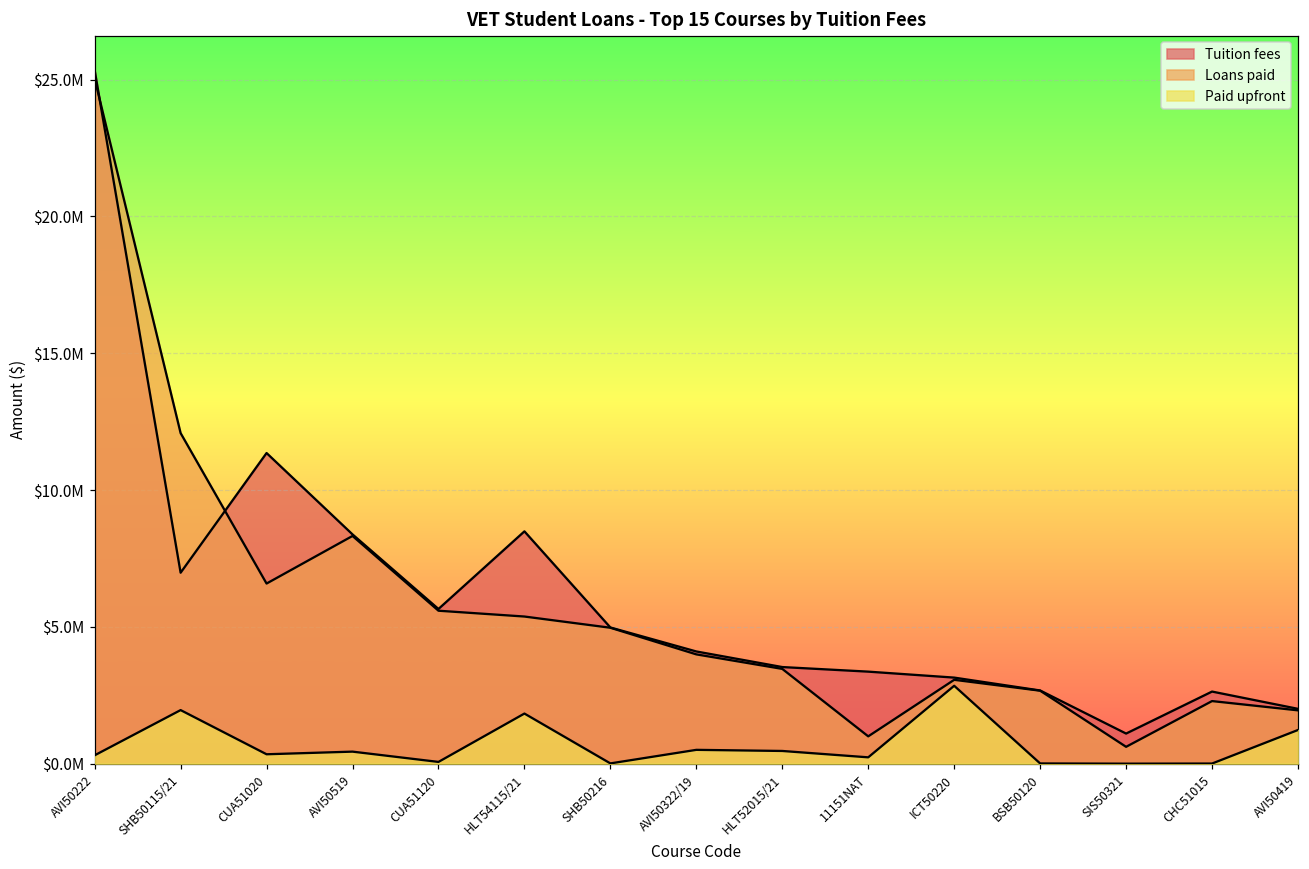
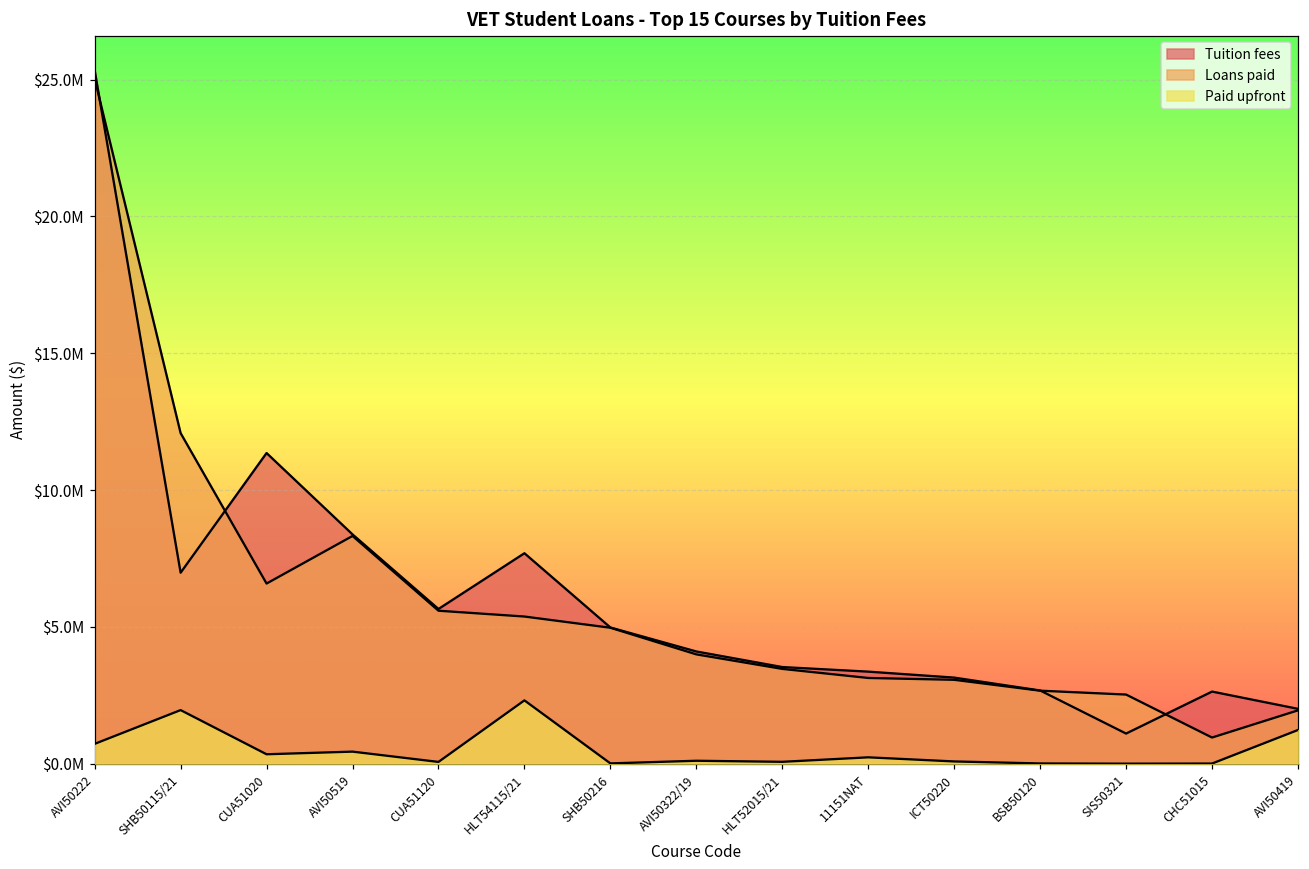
  {
    "Tuition fees": {
      "AVI50222": "$25300000",
      "SHB50115/21": "$7000000",
      "CUA51020": "$11400000",
-     "HLT54115/21": "$8500000",
+     "HLT54115/21": "$7700000",
      "AVI50322/19": "$4100000",
      "11151NAT": "$3400000",
      "SIS50321": "$1100000",
      "CHC51015": "$2600000"
    },
    "Loans paid": {
      "AVI50222": "$25000000",
      "SHB50115/21": "$12100000",
      "CUA51020": "$6600000",
      "HLT54115/21": "$5400000",
      "AVI50322/19": "$4000000",
-     "11151NAT": "$1000000",
-     "SIS50321": "$600000",
-     "CHC51015": "$2300000"
+     "11151NAT": "$3100000",
+     "SIS50321": "$2500000",
+     "CHC51015": "$1000000"
    },
    "Paid upfront": {
-     "AVI50222": "$300000",
+     "AVI50222": "$700000",
      "SHB50115/21": "$2000000",
      "CUA51020": "$300000",
      "AVI50519": "$400000",
      "CUA51120": "$100000",
-     "HLT54115/21": "$1800000",
+     "HLT54115/21": "$2300000",
      "SHB50216": "$0",
-     "AVI50322/19": "$500000",
-     "HLT52015/21": "$500000",
+     "AVI50322/19": "$100000",
+     "HLT52015/21": "$100000",
      "11151NAT": "$200000",
-     "ICT50220": "$2800000",
+     "ICT50220": "$100000",
      "BSB50120": "$0",
      "SIS50321": "$0",
      "CHC51015": "$0",
      "AVI50419": "$1200000"
    }
  }
